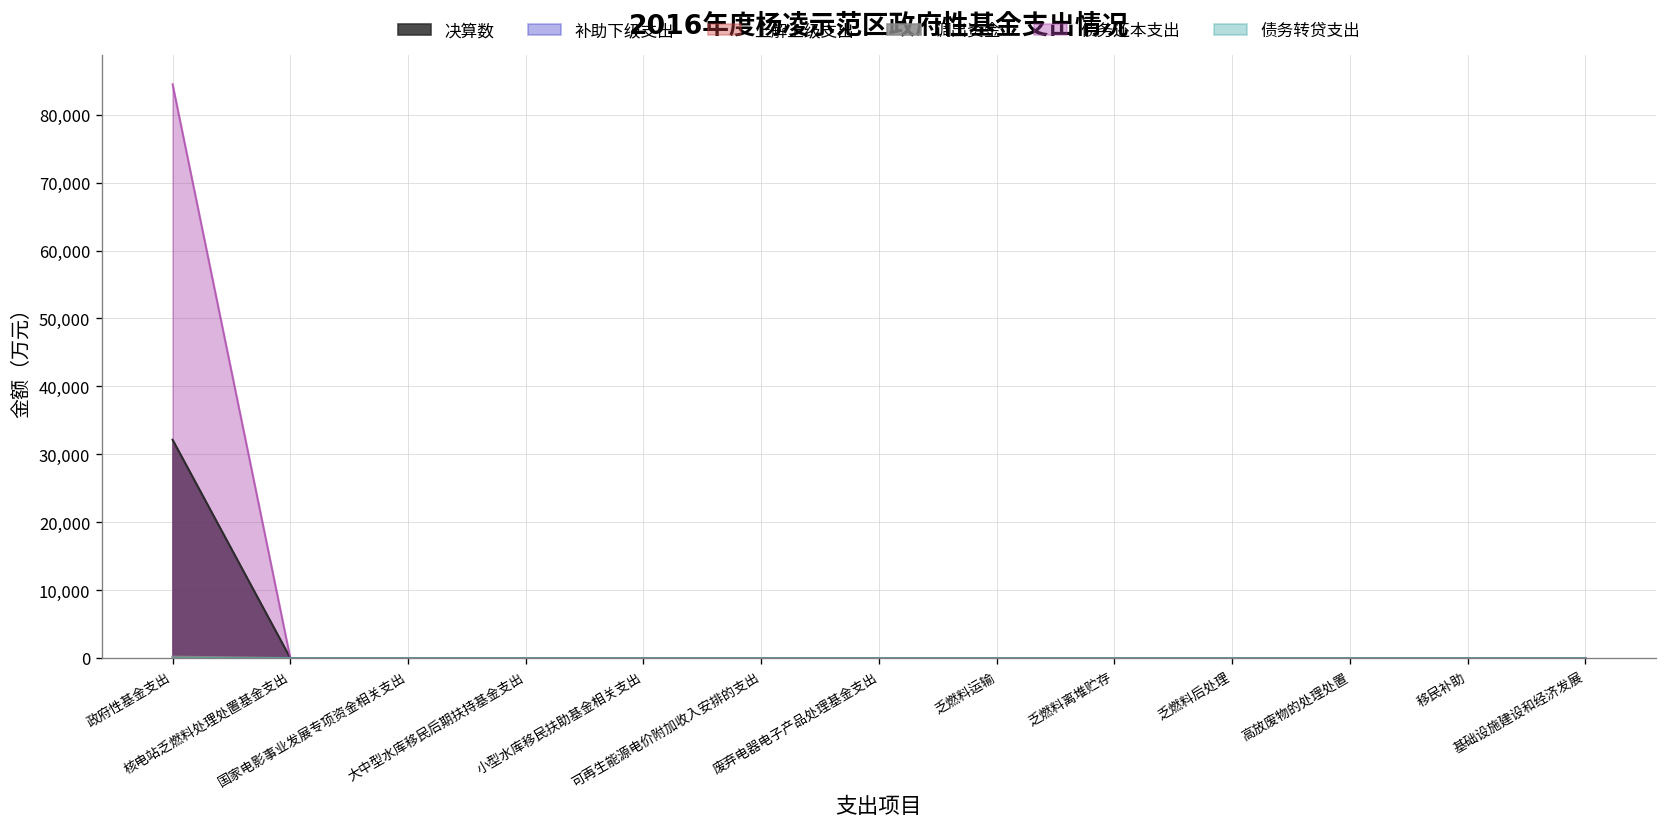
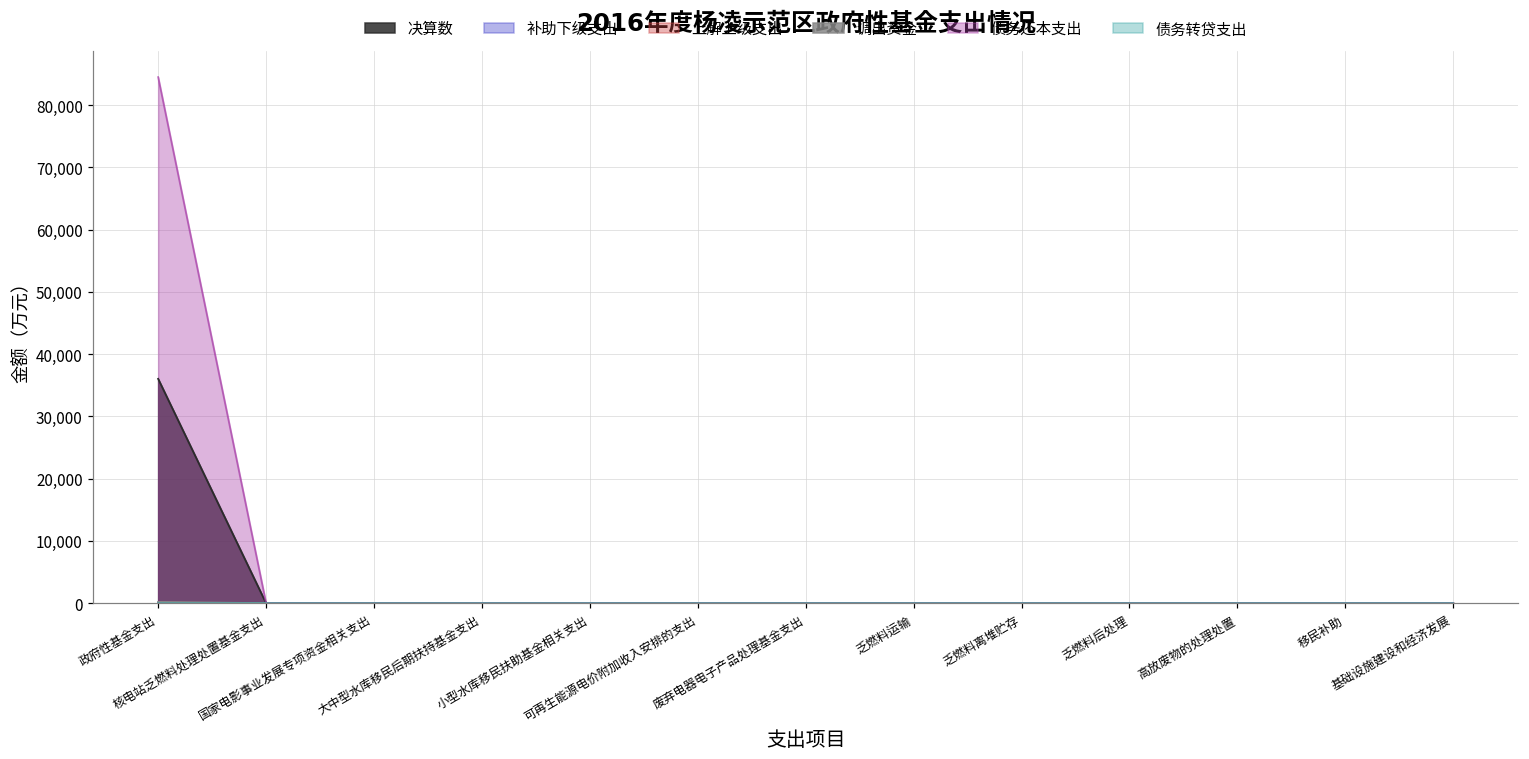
  {
    "决算数": {
-     "政府性基金支出": "32,000"
+     "政府性基金支出": "36,000"
    },
    "债务还本支出": {
      "政府性基金支出": "85,000"
    }
  }
